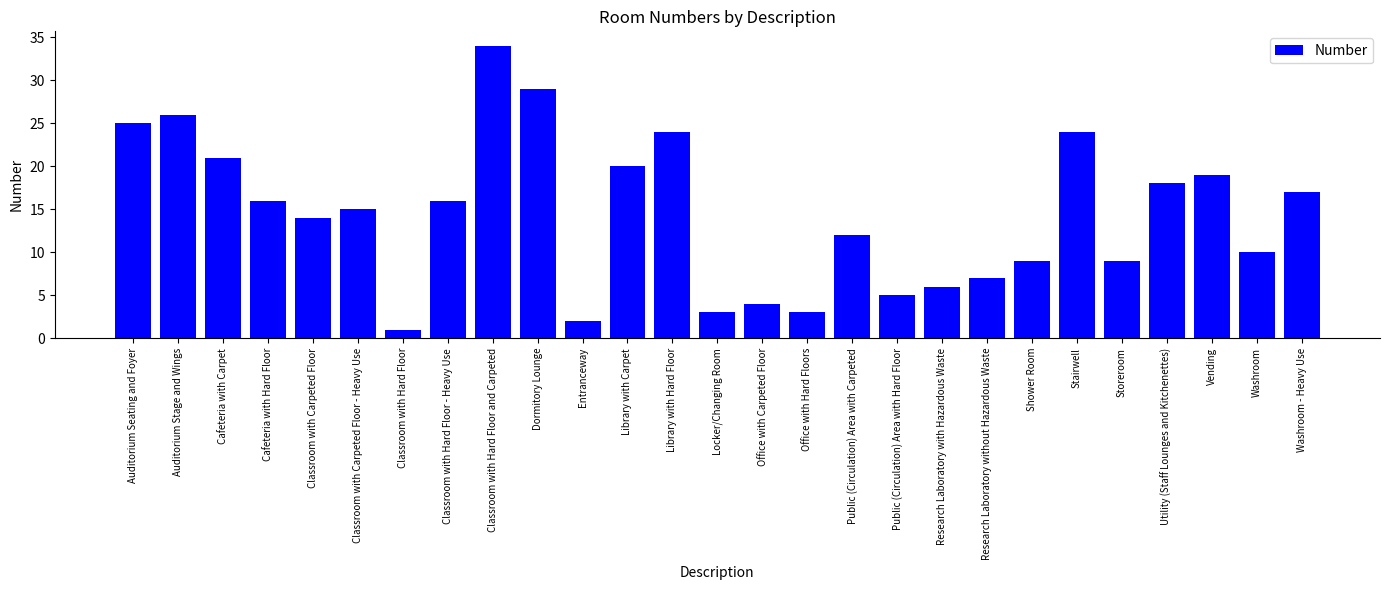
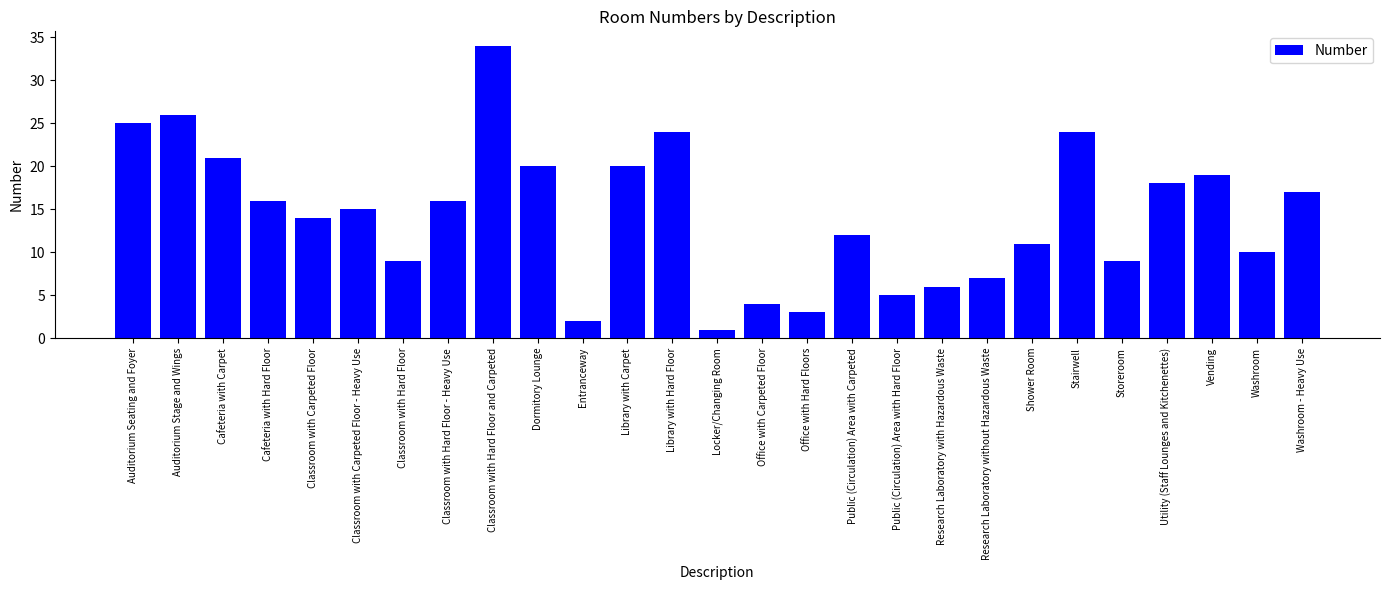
  {
    "Auditorium Seating and Foyer": 25,
    "Auditorium Stage and Wings": 26,
    "Cafeteria with Carpet": 21,
    "Cafeteria with Hard Floor": 16,
    "Classroom with Carpeted Floor": 14,
    "Classroom with Carpeted Floor - Heavy Use": 15,
-   "Classroom with Hard Floor": 1,
+   "Classroom with Hard Floor": 9,
    "Classroom with Hard Floor - Heavy Use": 16,
    "Classroom with Hard Floor and Carpeted": 34,
-   "Dormitory Lounge": 29,
+   "Dormitory Lounge": 20,
    "Entranceway": 2,
    "Library with Carpet": 20,
    "Library with Hard Floor": 24,
-   "Locker/Changing Room": 3,
+   "Locker/Changing Room": 1,
    "Office with Carpeted Floor": 4,
    "Office with Hard Floors": 3,
    "Public (Circulation) Area with Carpeted": 12,
    "Public (Circulation) Area with Hard Floor": 5,
    "Research Laboratory with Hazardous Waste": 6,
    "Research Laboratory without Hazardous Waste": 7,
-   "Shower Room": 9,
+   "Shower Room": 11,
    "Stairwell": 24,
    "Storeroom": 9,
    "Utility (Staff Lounges and Kitchenettes)": 18,
    "Vending": 19,
    "Washroom": 10,
    "Washroom - Heavy Use": 17
  }
